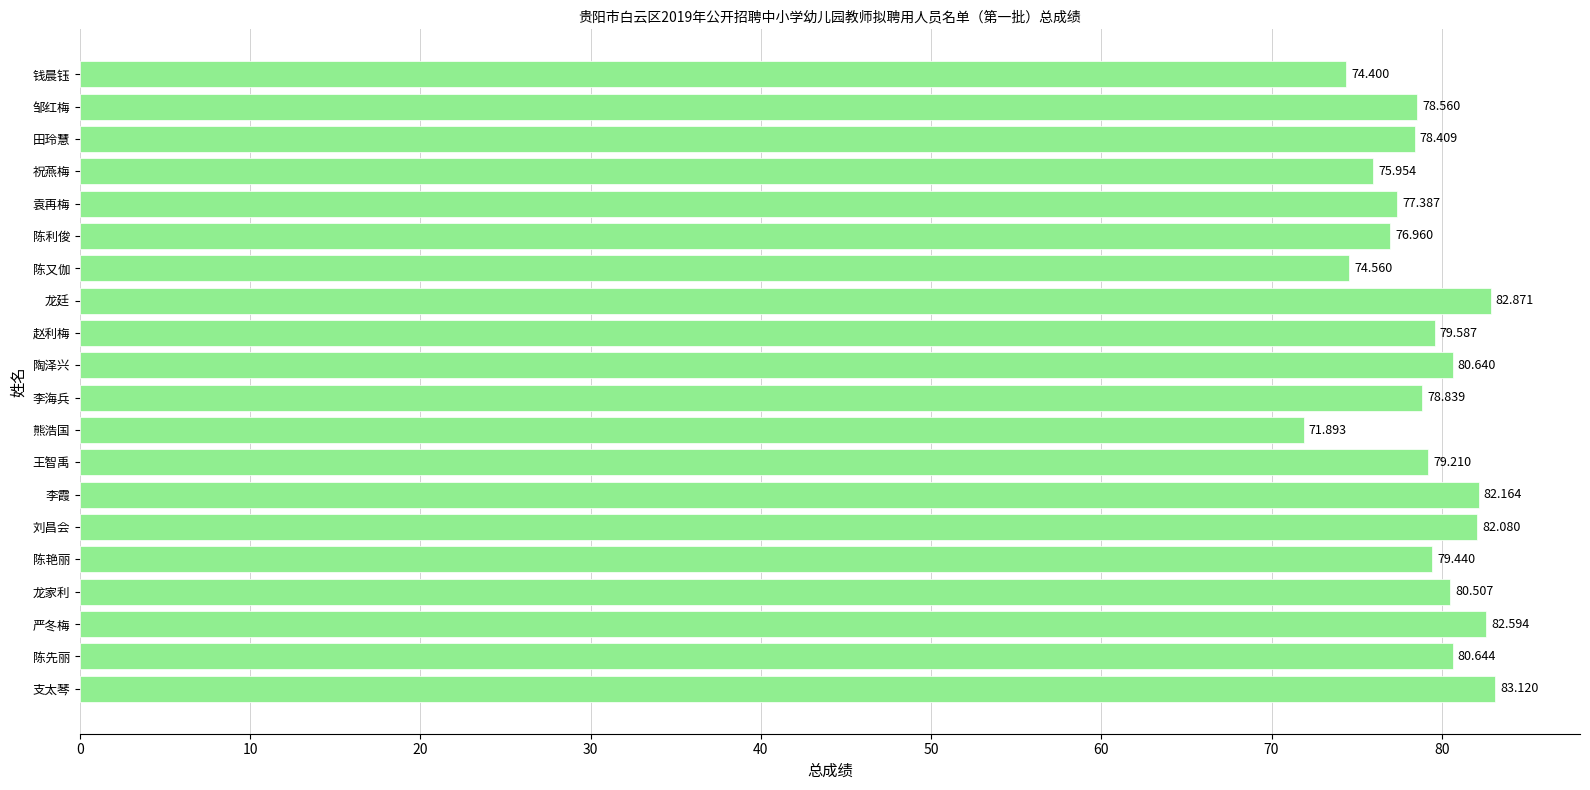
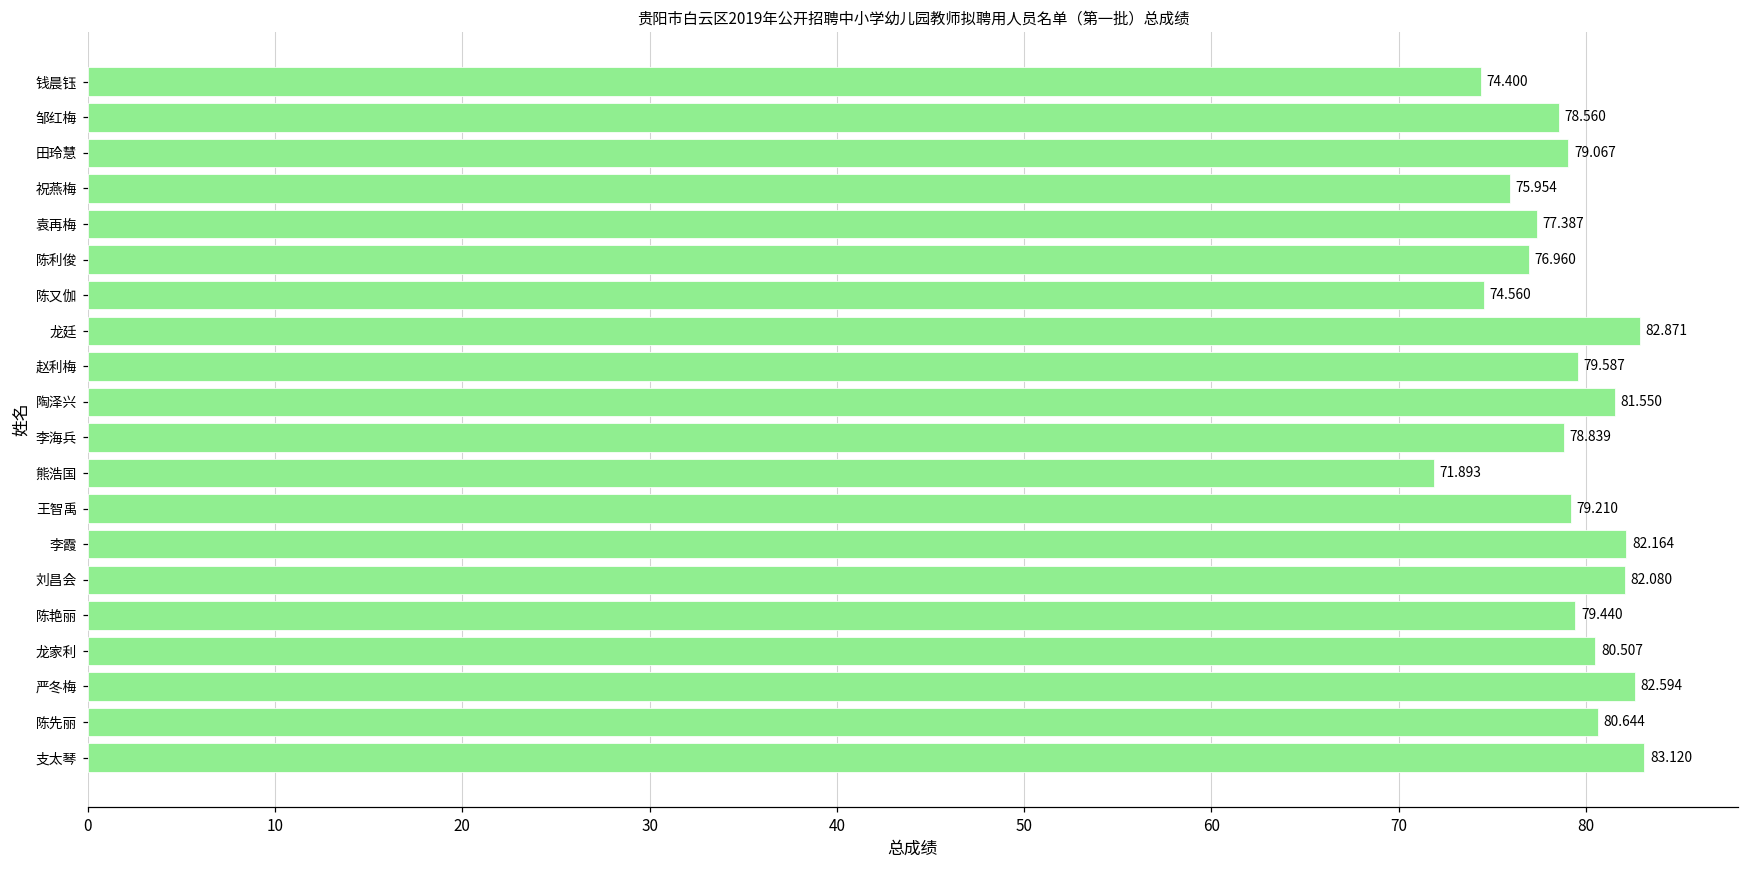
  {
    "钱晨钰": 74.400,
    "邹红梅": 78.560,
-   "田玲慧": 78.409,
+   "田玲慧": 79.067,
    "祝燕梅": 75.954,
    "袁再梅": 77.387,
    "陈利俊": 76.960,
    "陈又伽": 74.560,
    "龙廷": 82.871,
    "赵利梅": 79.587,
-   "陶泽兴": 80.640,
+   "陶泽兴": 81.550,
    "李海兵": 78.839,
    "熊浩国": 71.893,
    "王智禹": 79.210,
    "李霞": 82.164,
    "刘昌会": 82.080,
    "陈艳丽": 79.440,
    "龙家利": 80.507,
    "严冬梅": 82.594,
    "陈先丽": 80.644,
    "支太琴": 83.120
  }
